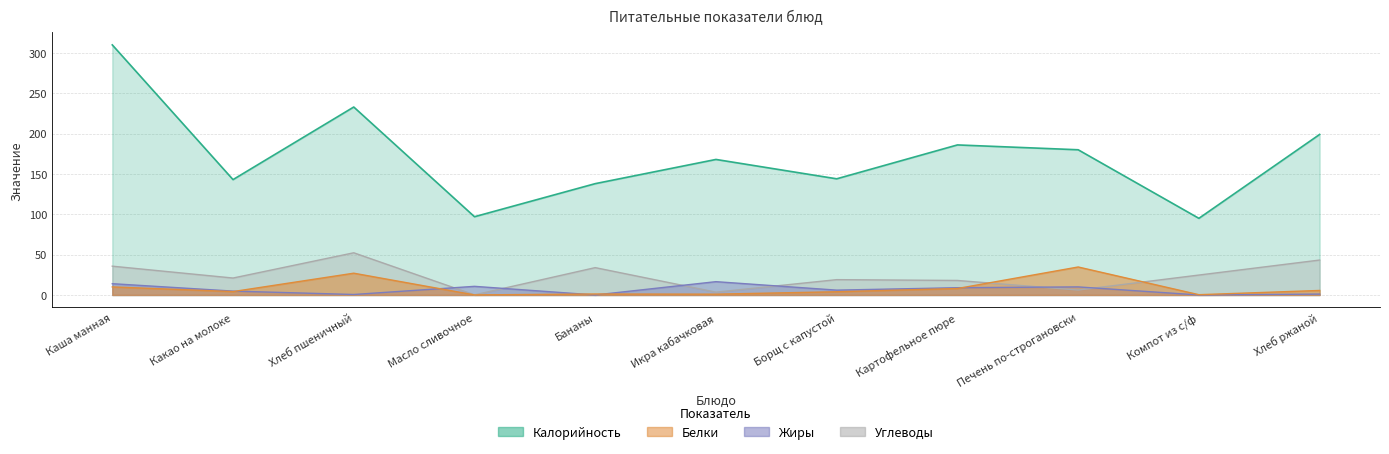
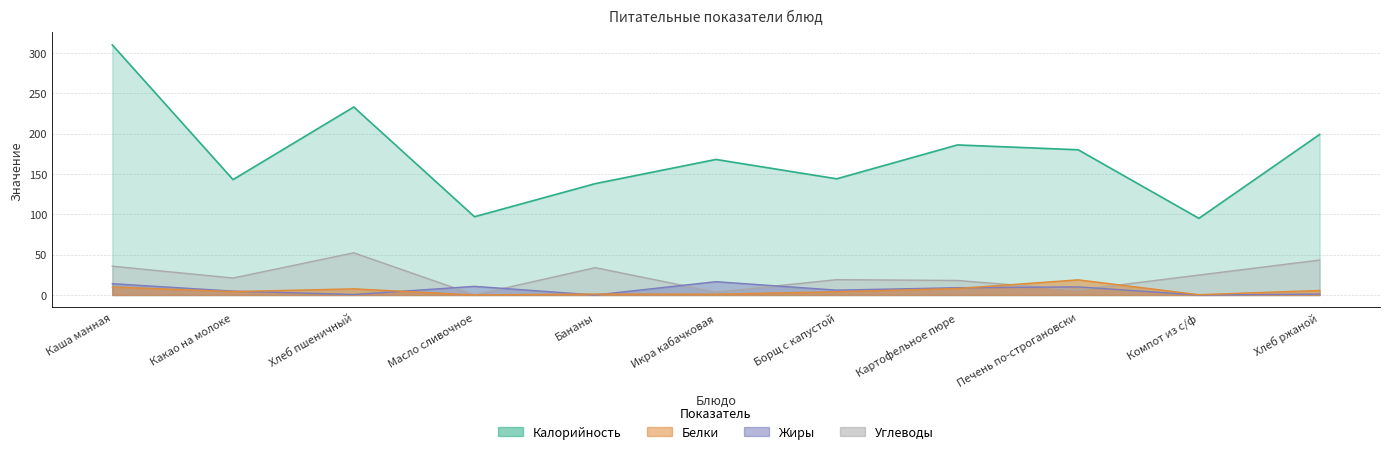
  {
    "Белки": {
      "Каша манная": 10,
-     "Хлеб пшеничный": 30,
-     "Печень по-строгановски": 30,
+     "Хлеб пшеничный": 10,
+     "Печень по-строгановски": 20,
      "Хлеб ржаной": 10
    }
  }
